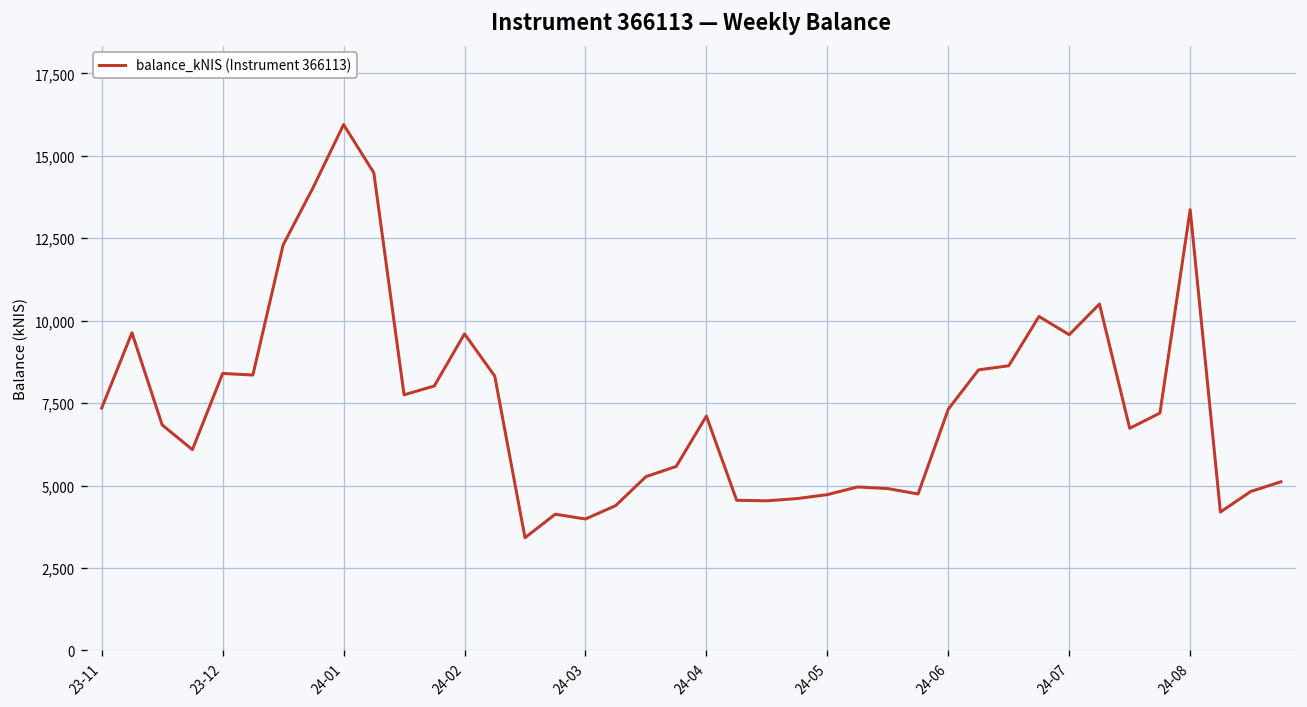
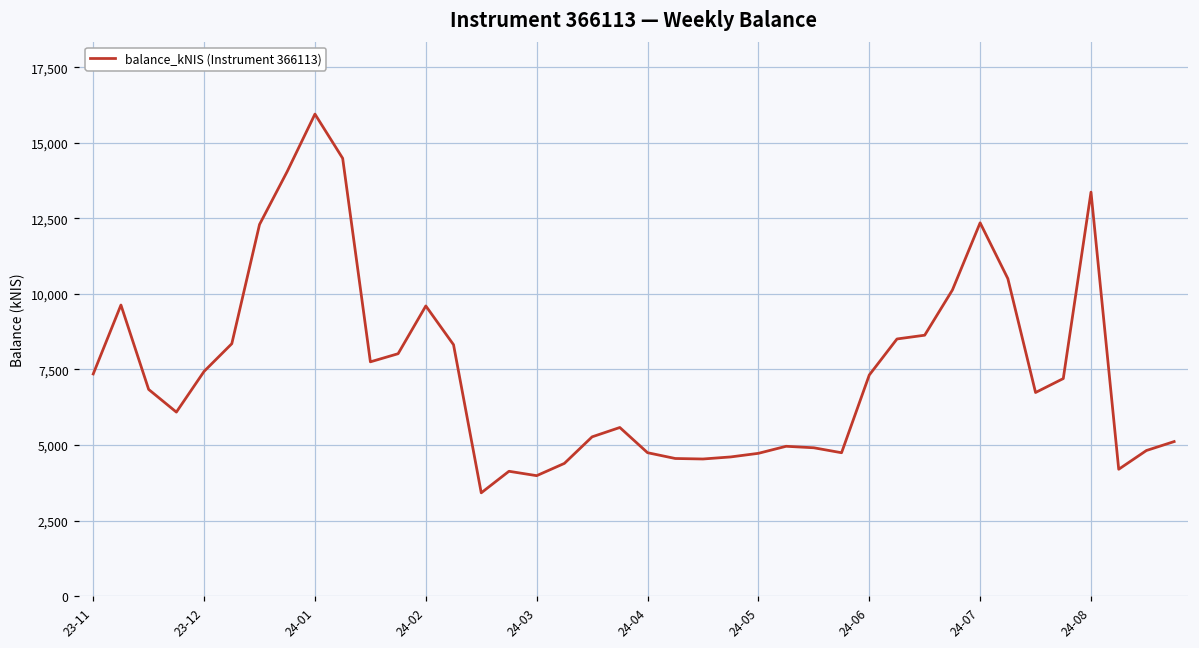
  {
    "23-11": "7,400",
-   "23-12": "8,400",
+   "23-12": "7,400",
    "24-01": "15,900",
    "24-02": "9,600",
    "24-03": "4,000",
-   "24-04": "7,100",
+   "24-04": "4,700",
    "24-05": "4,700",
    "24-06": "7,300",
-   "24-07": "9,600",
+   "24-07": "12,400",
    "24-08": "13,400"
  }
